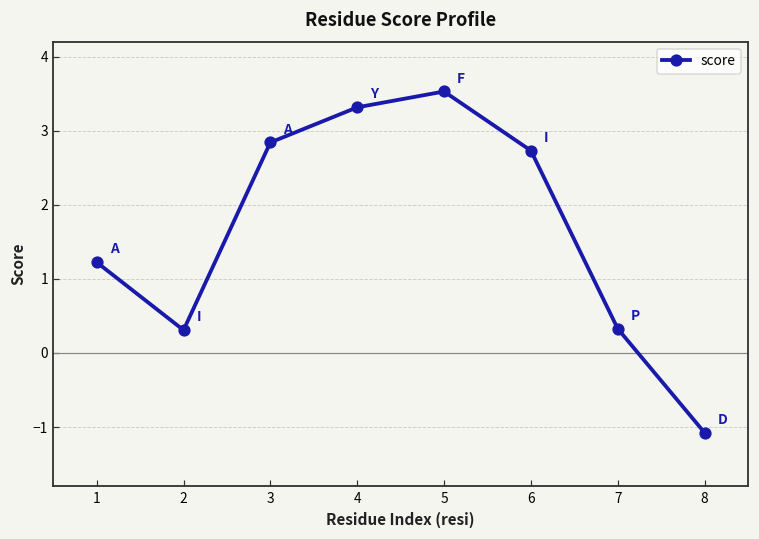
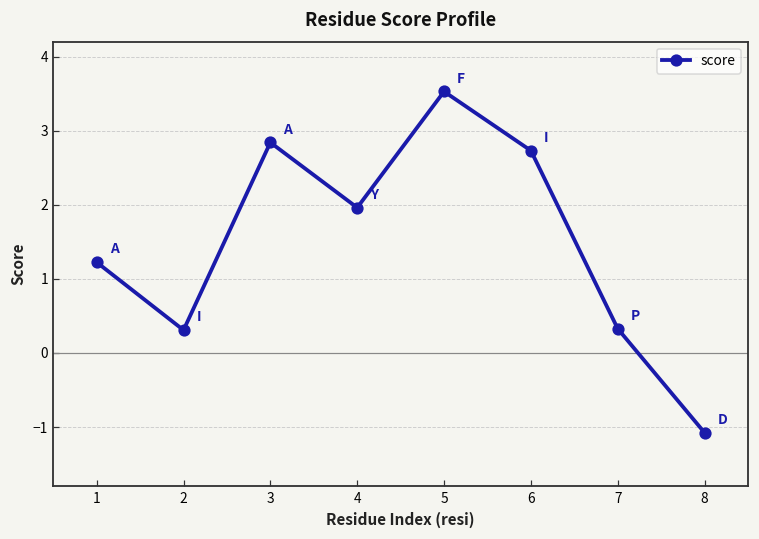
  {
    "1": 1.2,
    "2": 0.3,
    "3": 2.8,
-   "4": 3.3,
+   "4": 2.0,
    "5": 3.5,
    "6": 2.7,
    "7": 0.3,
    "8": -1.1
  }
